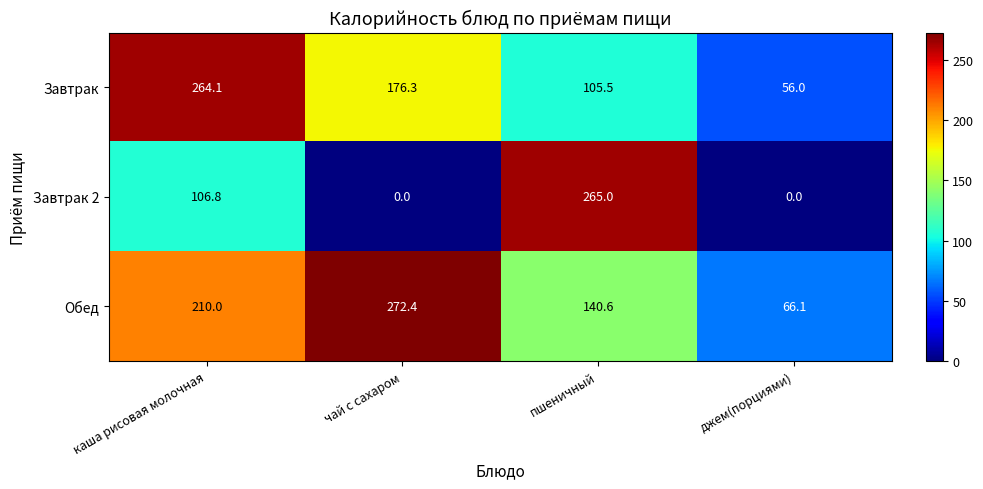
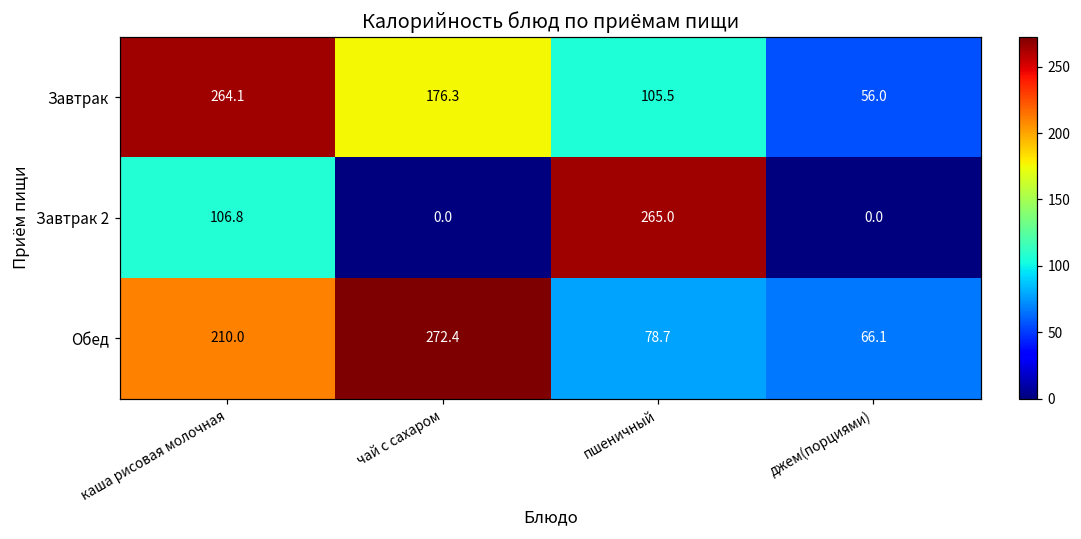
  {
    "Завтрак": {
      "каша рисовая молочная": 264.1,
      "чай с сахаром": 176.3,
      "пшеничный": 105.5,
      "джем(порциями)": 56.0
    },
    "Завтрак 2": {
      "каша рисовая молочная": 106.8,
      "чай с сахаром": 0.0,
      "пшеничный": 265.0,
      "джем(порциями)": 0.0
    },
    "Обед": {
      "каша рисовая молочная": 210.0,
      "чай с сахаром": 272.4,
-     "пшеничный": 140.6,
+     "пшеничный": 78.7,
      "джем(порциями)": 66.1
    }
  }
